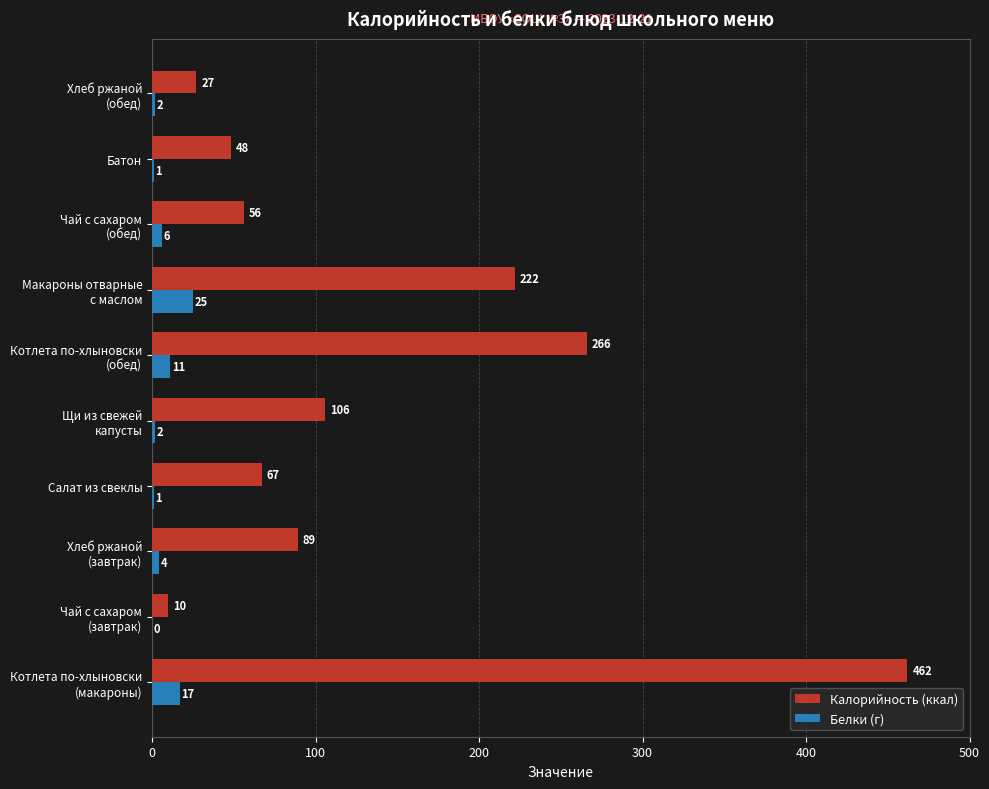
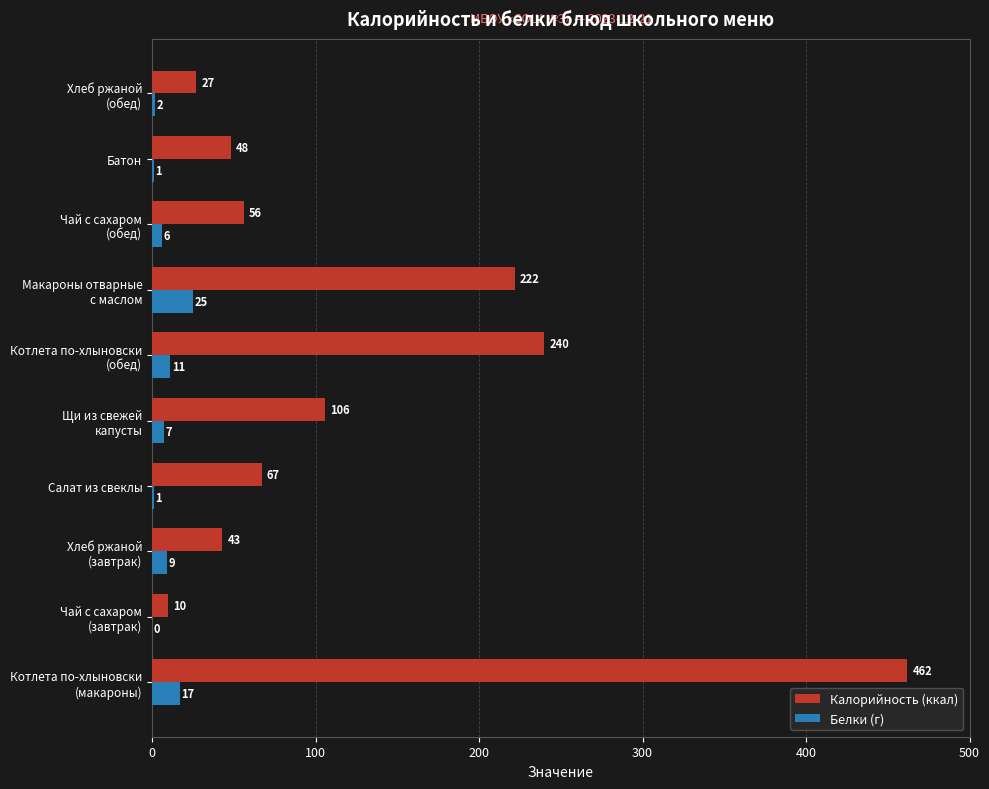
  {
    "Калорийность (ккал)": {
      "Хлеб ржаной (обед)": 27,
      "Батон": 48,
      "Чай с сахаром (обед)": 56,
      "Макароны отварные с маслом": 222,
-     "Котлета по-хлыновски (обед)": 266,
+     "Котлета по-хлыновски (обед)": 240,
      "Щи из свежей капусты": 106,
      "Салат из свеклы": 67,
-     "Хлеб ржаной (завтрак)": 89,
+     "Хлеб ржаной (завтрак)": 43,
      "Чай с сахаром (завтрак)": 10,
      "Котлета по-хлыновски (макароны)": 462
    },
    "Белки (г)": {
      "Хлеб ржаной (обед)": 2,
      "Батон": 1,
      "Чай с сахаром (обед)": 6,
      "Макароны отварные с маслом": 25,
      "Котлета по-хлыновски (обед)": 11,
-     "Щи из свежей капусты": 2,
+     "Щи из свежей капусты": 7,
      "Салат из свеклы": 1,
-     "Хлеб ржаной (завтрак)": 4,
+     "Хлеб ржаной (завтрак)": 9,
      "Чай с сахаром (завтрак)": 0,
      "Котлета по-хлыновски (макароны)": 17
    }
  }
